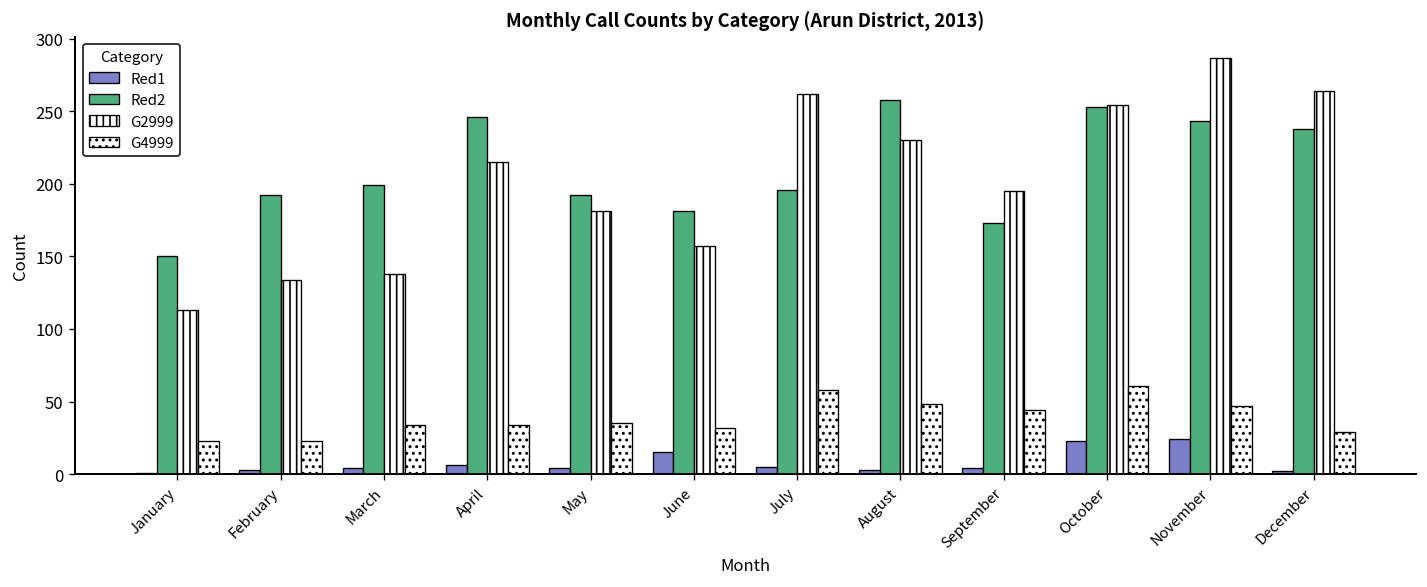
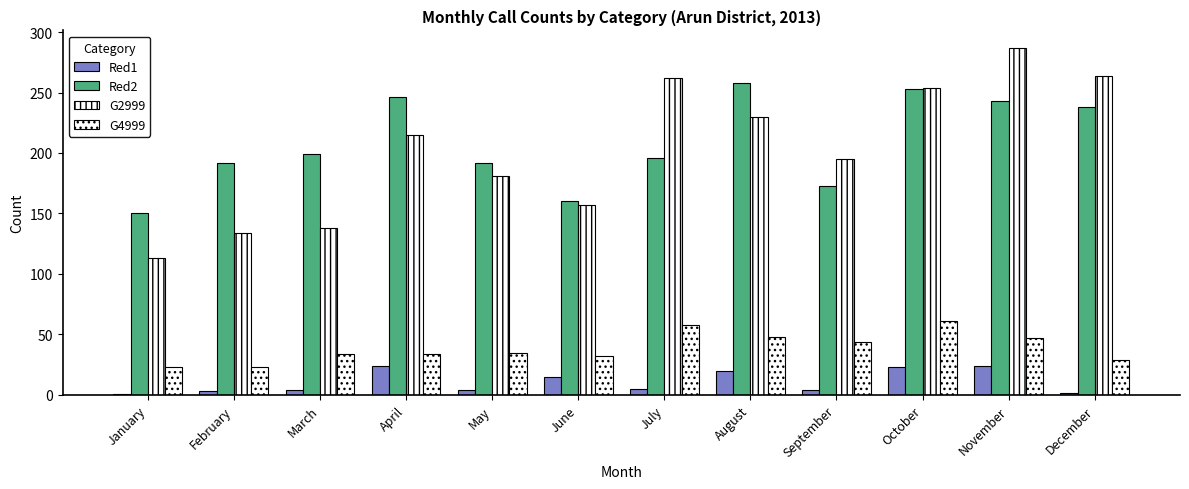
  {
    "Red1": {
      "February": 3,
      "March": 4,
-     "April": 6,
+     "April": 24,
      "May": 4,
      "June": 15,
      "July": 5,
-     "August": 3,
+     "August": 20,
      "September": 4,
      "October": 23,
      "November": 24
    },
    "Red2": {
      "January": 150,
      "February": 192,
      "March": 199,
      "April": 246,
      "May": 192,
-     "June": 181,
+     "June": 160,
      "July": 196,
      "August": 258,
      "September": 173,
      "October": 253,
      "November": 243,
      "December": 238
    }
  }
